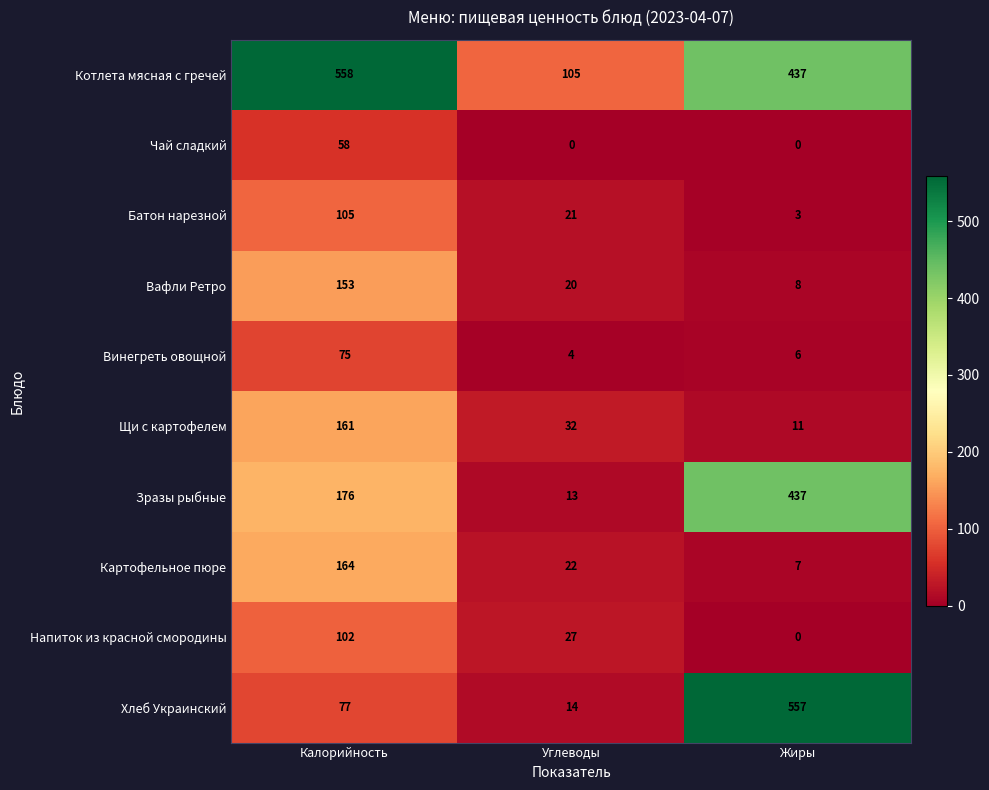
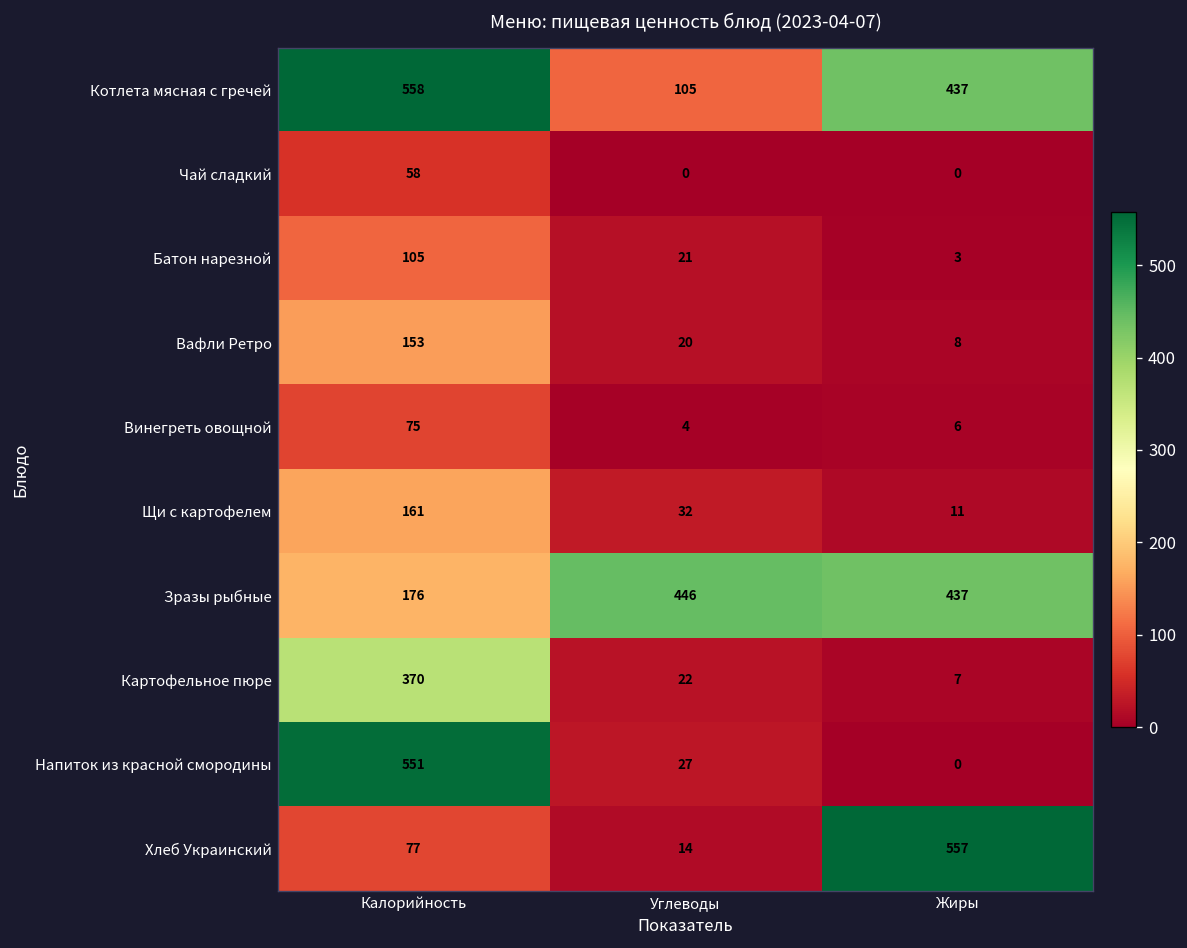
  {
    "Котлета мясная с гречей": {
      "Калорийность": 558,
      "Углеводы": 105,
      "Жиры": 437
    },
    "Чай сладкий": {
      "Калорийность": 58,
      "Углеводы": 0,
      "Жиры": 0
    },
    "Батон нарезной": {
      "Калорийность": 105,
      "Углеводы": 21,
      "Жиры": 3
    },
    "Вафли Ретро": {
      "Калорийность": 153,
      "Углеводы": 20,
      "Жиры": 8
    },
    "Винегреть овощной": {
      "Калорийность": 75,
      "Углеводы": 4,
      "Жиры": 6
    },
    "Щи с картофелем": {
      "Калорийность": 161,
      "Углеводы": 32,
      "Жиры": 11
    },
    "Зразы рыбные": {
      "Калорийность": 176,
-     "Углеводы": 13,
+     "Углеводы": 446,
      "Жиры": 437
    },
    "Картофельное пюре": {
-     "Калорийность": 164,
+     "Калорийность": 370,
      "Углеводы": 22,
      "Жиры": 7
    },
    "Напиток из красной смородины": {
-     "Калорийность": 102,
+     "Калорийность": 551,
      "Углеводы": 27,
      "Жиры": 0
    },
    "Хлеб Украинский": {
      "Калорийность": 77,
      "Углеводы": 14,
      "Жиры": 557
    }
  }
